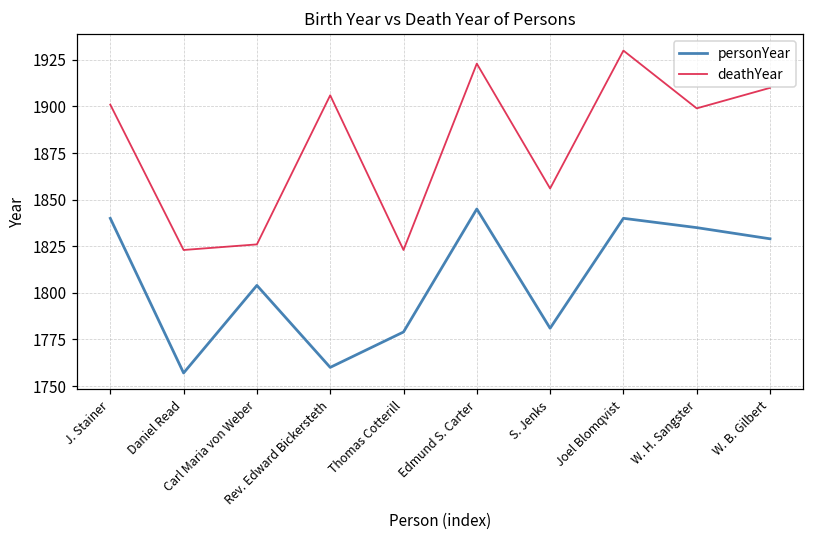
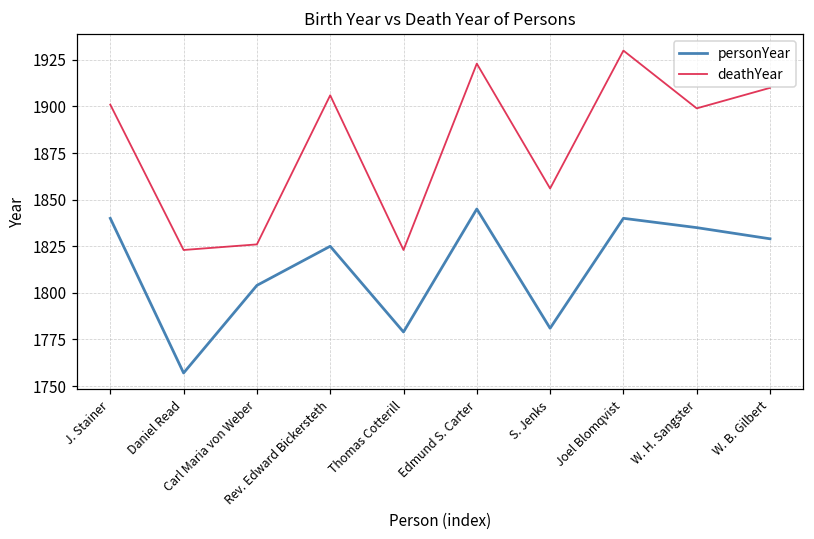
  {
    "personYear": {
      "J. Stainer": 1840,
      "Daniel Read": 1757,
      "Carl Maria von Weber": 1804,
-     "Rev. Edward Bickersteth": 1760,
+     "Rev. Edward Bickersteth": 1825,
      "Thomas Cotterill": 1779,
      "Edmund S. Carter": 1845,
      "S. Jenks": 1781,
      "Joel Blomqvist": 1840,
      "W. H. Sangster": 1835,
      "W. B. Gilbert": 1829
    },
    "deathYear": {
      "J. Stainer": 1901,
      "Daniel Read": 1823,
      "Carl Maria von Weber": 1826,
      "Rev. Edward Bickersteth": 1906,
      "Thomas Cotterill": 1823,
      "Edmund S. Carter": 1923,
      "S. Jenks": 1856,
      "Joel Blomqvist": 1930,
      "W. H. Sangster": 1899,
      "W. B. Gilbert": 1910
    }
  }
